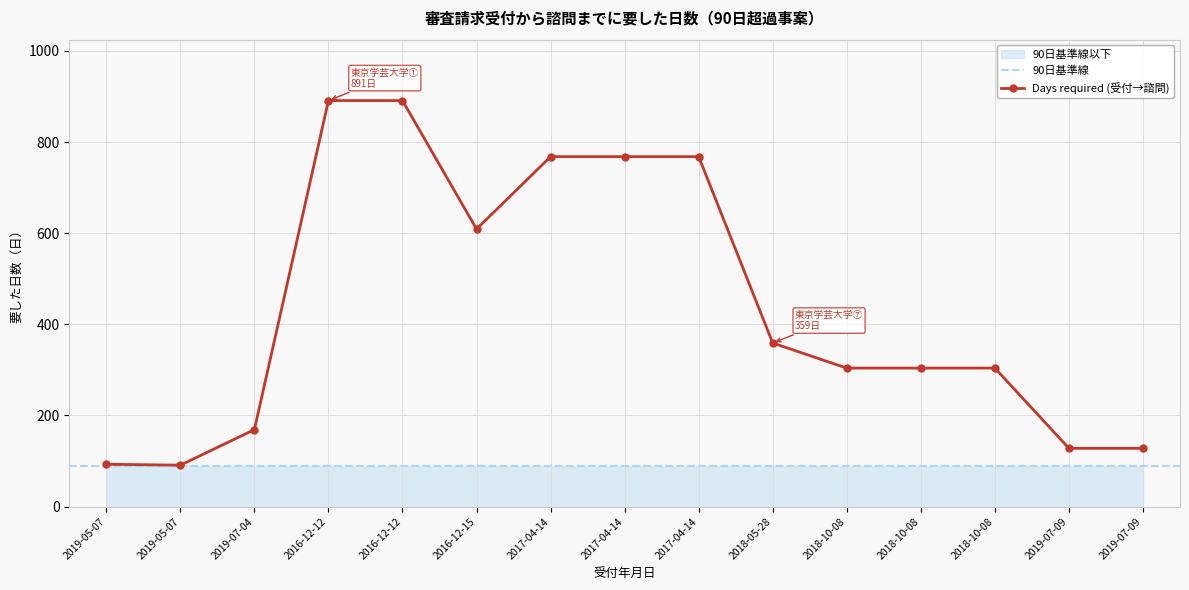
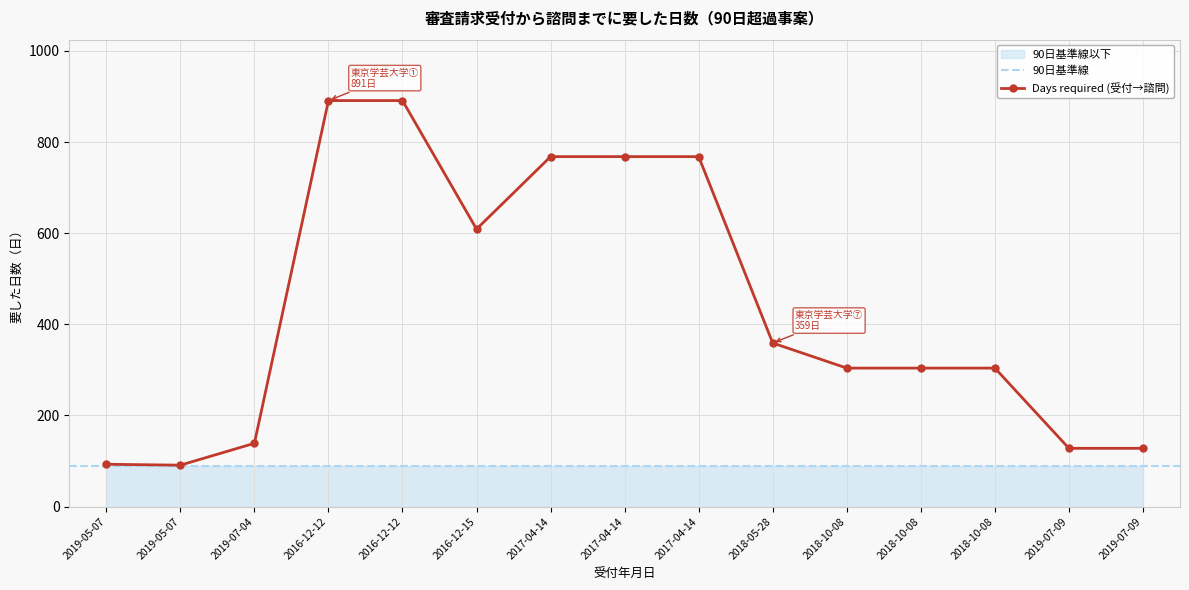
  {
    "90日基準線以下": {
      "2019-07-04": 90,
      "2016-12-15": 90,
      "2018-05-28": 90
    },
    "Days required (受付→諮問)": {
-     "2019-07-04": 170,
+     "2019-07-04": 140,
      "2016-12-15": 610
    }
  }
